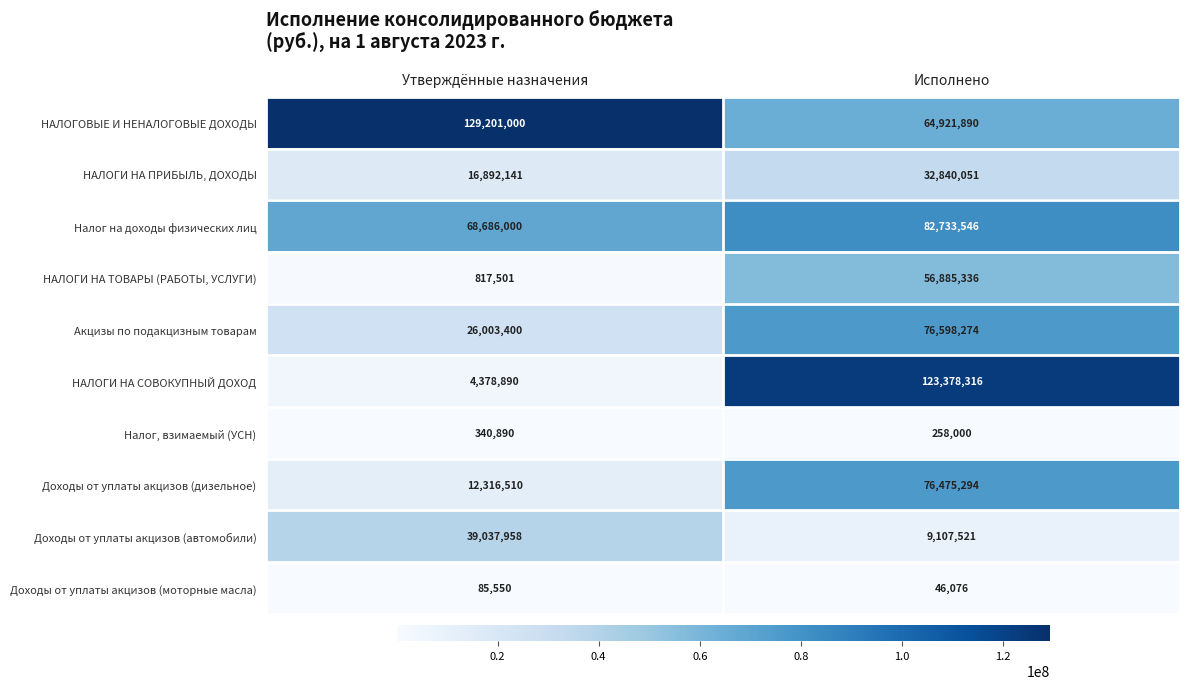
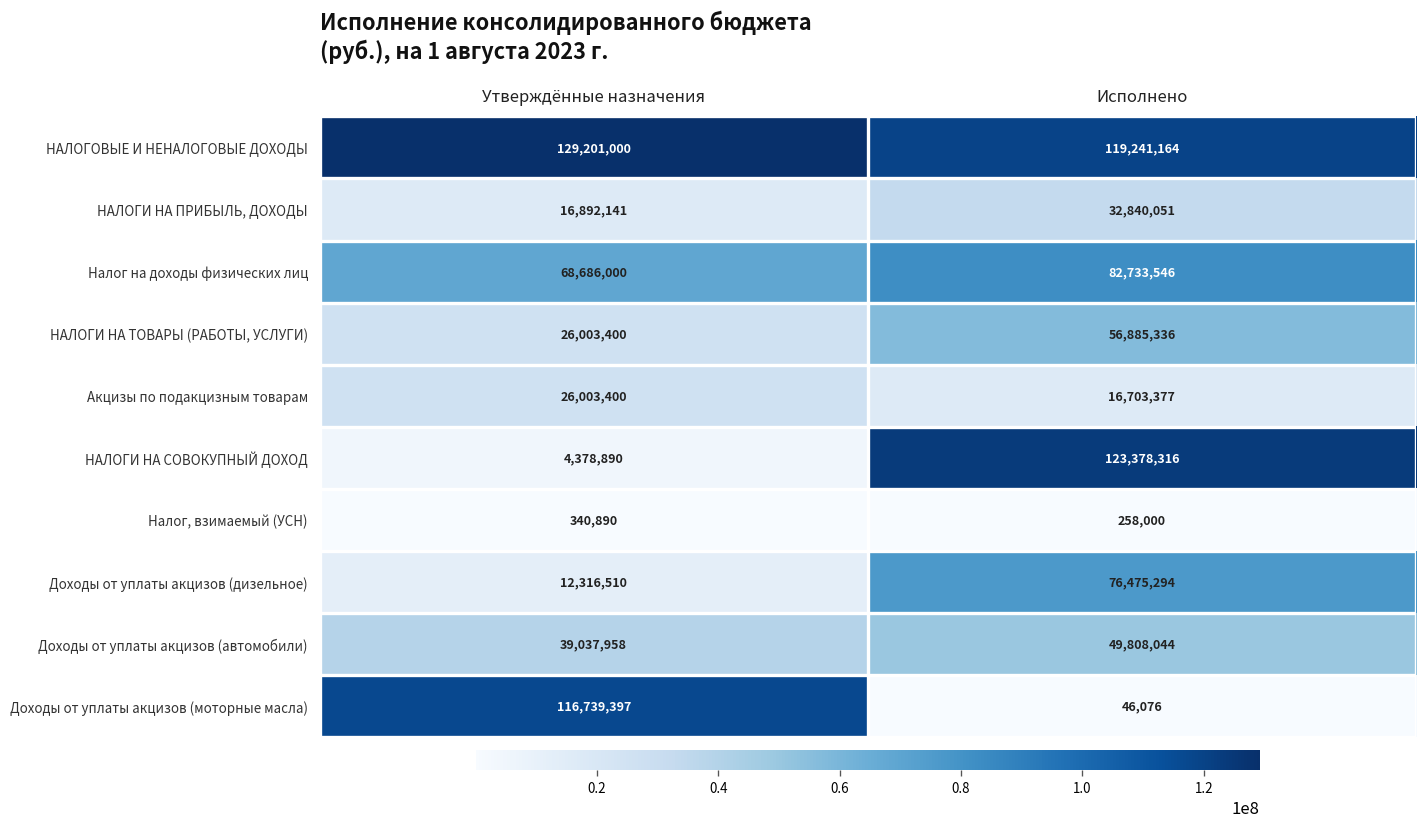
  {
    "НАЛОГОВЫЕ И НЕНАЛОГОВЫЕ ДОХОДЫ": {
      "Утверждённые назначения": "129,201,000",
-     "Исполнено": "64,921,890"
+     "Исполнено": "119,241,164"
    },
    "НАЛОГИ НА ПРИБЫЛЬ, ДОХОДЫ": {
      "Утверждённые назначения": "16,892,141",
      "Исполнено": "32,840,051"
    },
    "Налог на доходы физических лиц": {
      "Утверждённые назначения": "68,686,000",
      "Исполнено": "82,733,546"
    },
    "НАЛОГИ НА ТОВАРЫ (РАБОТЫ, УСЛУГИ)": {
-     "Утверждённые назначения": "817,501",
+     "Утверждённые назначения": "26,003,400",
      "Исполнено": "56,885,336"
    },
    "Акцизы по подакцизным товарам": {
      "Утверждённые назначения": "26,003,400",
-     "Исполнено": "76,598,274"
+     "Исполнено": "16,703,377"
    },
    "НАЛОГИ НА СОВОКУПНЫЙ ДОХОД": {
      "Утверждённые назначения": "4,378,890",
      "Исполнено": "123,378,316"
    },
    "Налог, взимаемый (УСН)": {
      "Утверждённые назначения": "340,890",
      "Исполнено": "258,000"
    },
    "Доходы от уплаты акцизов (дизельное)": {
      "Утверждённые назначения": "12,316,510",
      "Исполнено": "76,475,294"
    },
    "Доходы от уплаты акцизов (автомобили)": {
      "Утверждённые назначения": "39,037,958",
-     "Исполнено": "9,107,521"
+     "Исполнено": "49,808,044"
    },
    "Доходы от уплаты акцизов (моторные масла)": {
-     "Утверждённые назначения": "85,550",
+     "Утверждённые назначения": "116,739,397",
      "Исполнено": "46,076"
    }
  }
